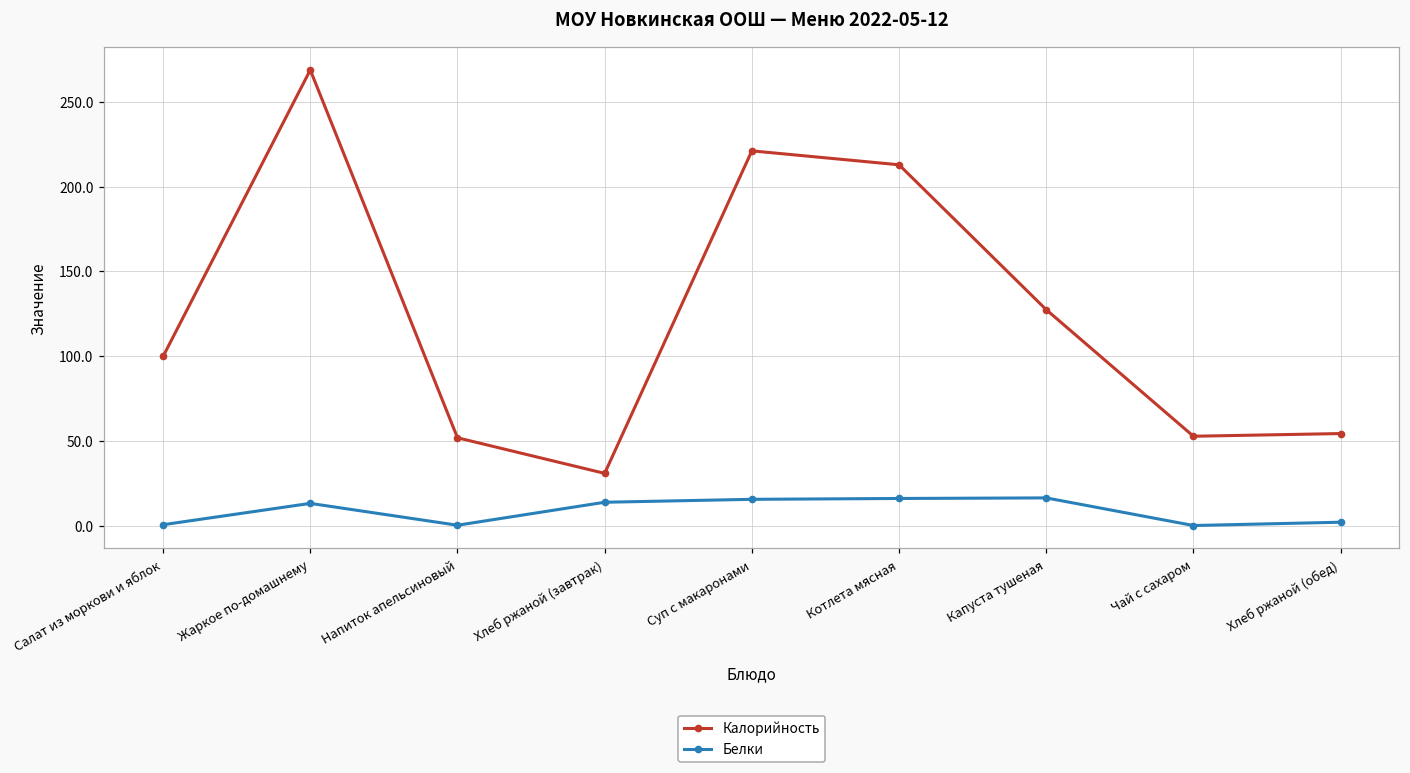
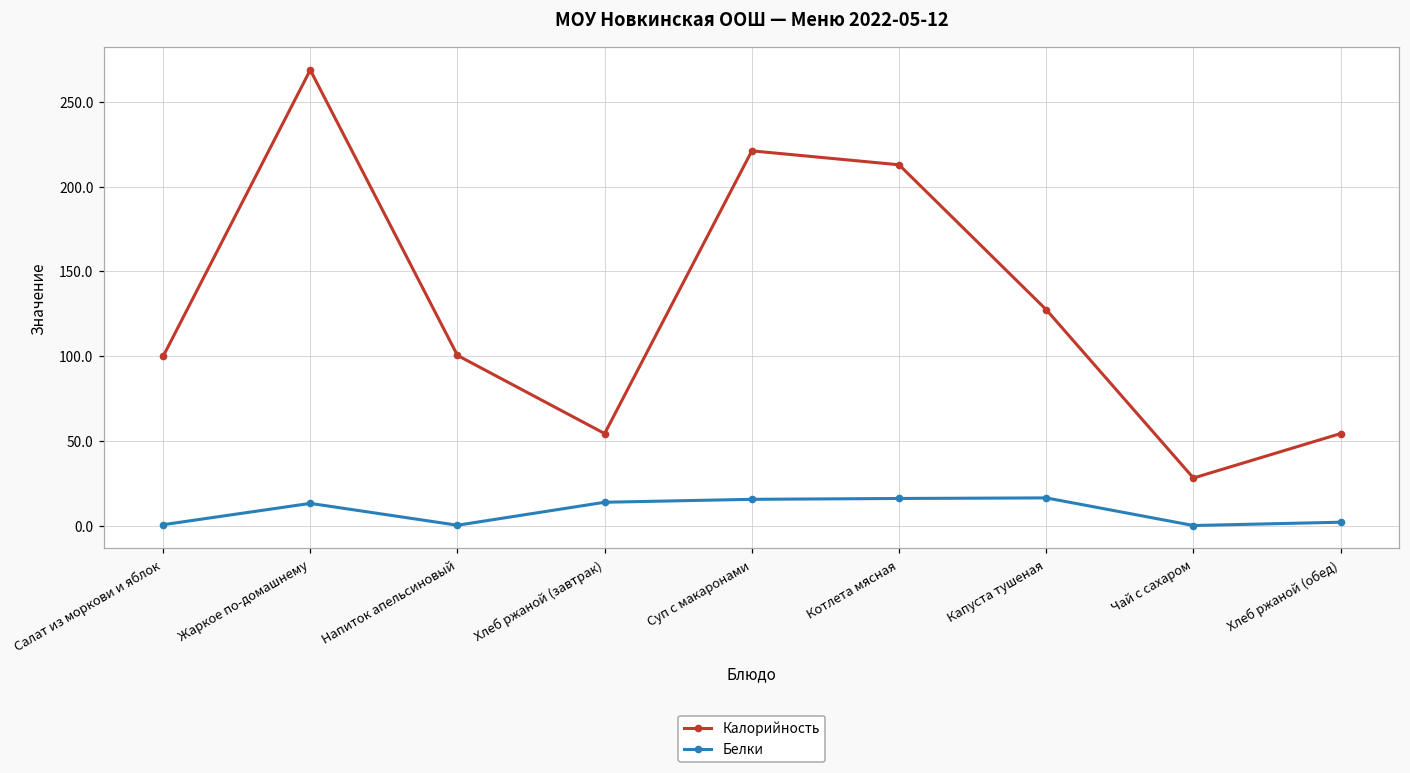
  {
    "Калорийность": {
      "Салат из моркови и яблок": 100,
      "Жаркое по-домашнему": 269,
-     "Напиток апельсиновый": 52,
-     "Хлеб ржаной (завтрак)": 31,
+     "Напиток апельсиновый": 100,
+     "Хлеб ржаной (завтрак)": 54,
      "Суп с макаронами": 221,
      "Котлета мясная": 213,
      "Капуста тушеная": 127,
-     "Чай с сахаром": 53,
+     "Чай с сахаром": 28,
      "Хлеб ржаной (обед)": 54
    },
    "Белки": {
      "Салат из моркови и яблок": 1,
      "Жаркое по-домашнему": 13,
      "Напиток апельсиновый": 0,
      "Хлеб ржаной (завтрак)": 14,
      "Суп с макаронами": 15,
      "Котлета мясная": 16,
      "Капуста тушеная": 16,
      "Чай с сахаром": 0,
      "Хлеб ржаной (обед)": 2
    }
  }
